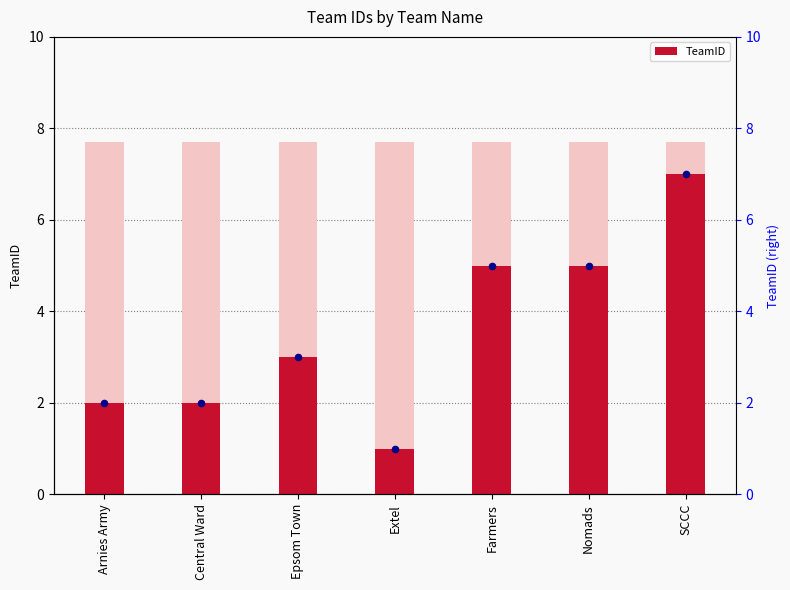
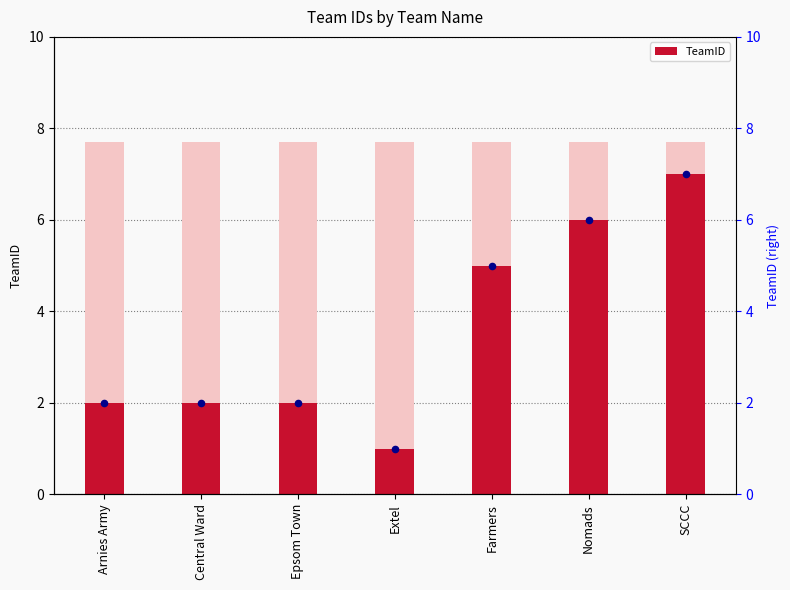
  {
    "TeamID": {
-     "Epsom Town": 3,
-     "Nomads": 5
+     "Epsom Town": 2,
+     "Nomads": 6
    }
  }
